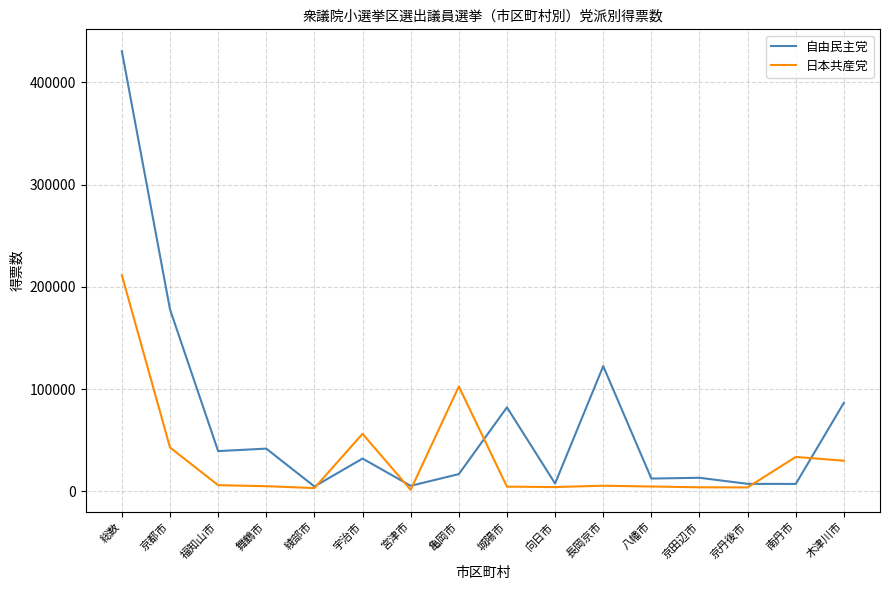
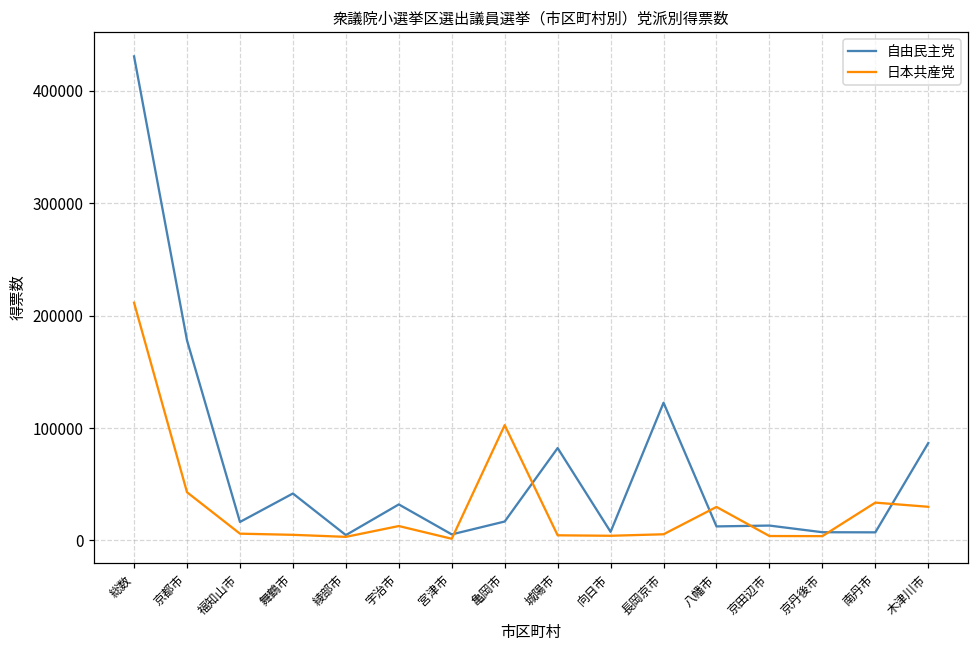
  {
    "自由民主党": {
      "総数": 431000,
      "京都市": 178000,
-     "福知山市": 39000,
+     "福知山市": 16000,
      "舞鶴市": 42000,
      "宇治市": 32000,
      "宮津市": 5000,
      "亀岡市": 17000,
      "城陽市": 82000,
      "向日市": 8000,
      "長岡京市": 122000,
      "八幡市": 12000,
      "京田辺市": 13000,
      "京丹後市": 7000,
      "南丹市": 7000,
      "木津川市": 87000
    },
    "日本共産党": {
      "総数": 211000,
      "京都市": 43000,
      "福知山市": 6000,
      "舞鶴市": 5000,
-     "宇治市": 56000,
+     "宇治市": 13000,
      "宮津市": 1000,
      "亀岡市": 103000,
      "城陽市": 5000,
      "向日市": 4000,
      "長岡京市": 5000,
-     "八幡市": 5000,
+     "八幡市": 30000,
      "京田辺市": 4000,
      "京丹後市": 4000,
      "南丹市": 34000,
      "木津川市": 30000
    }
  }
